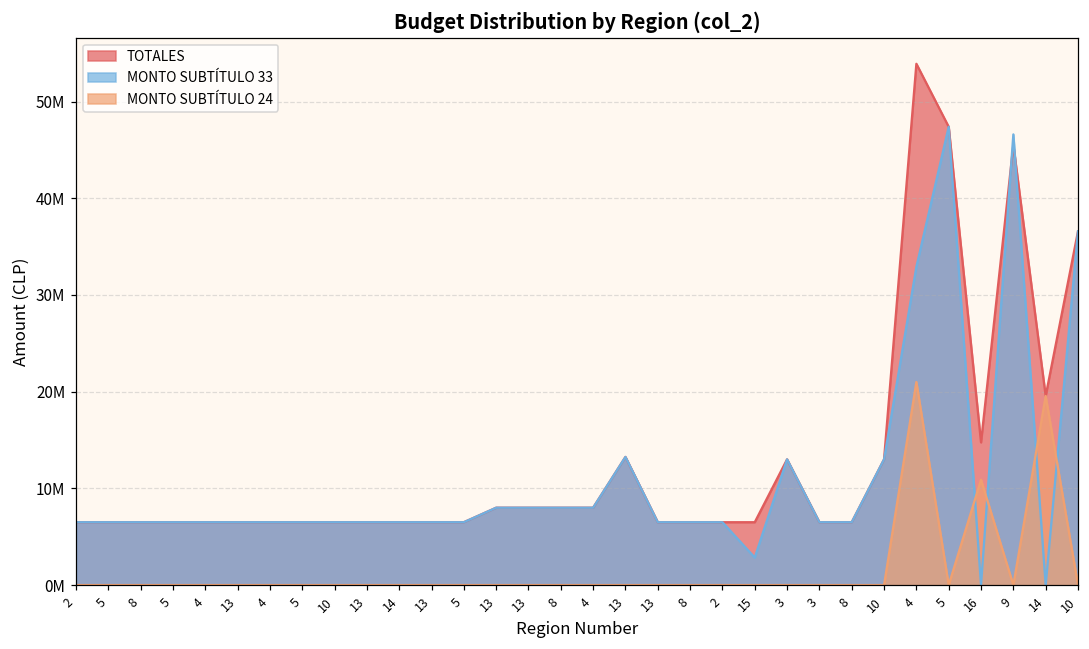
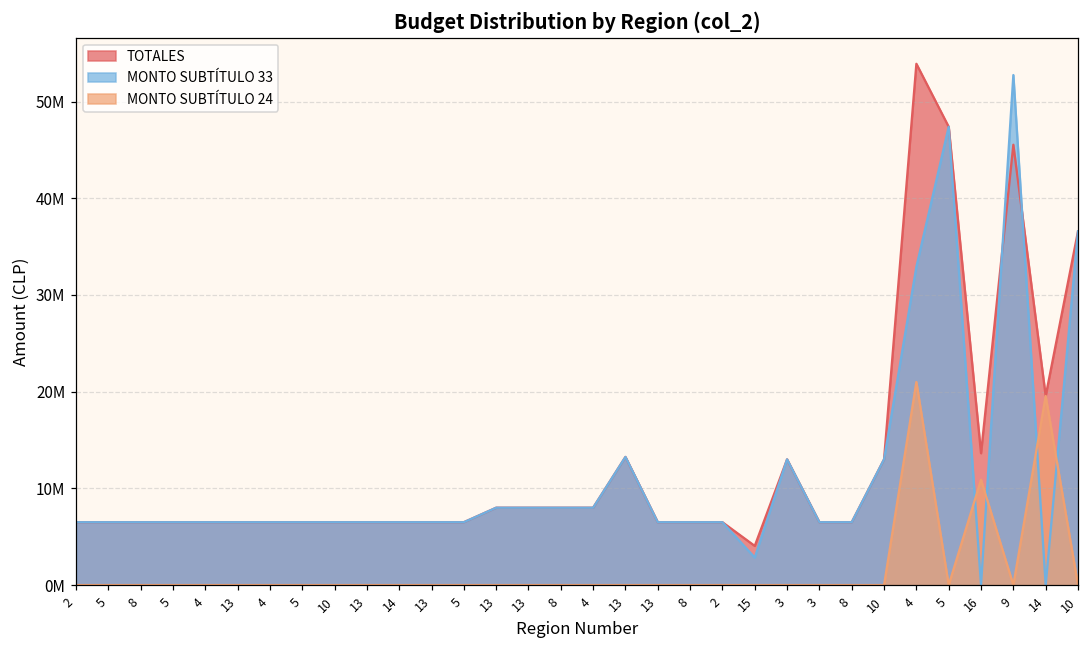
  {
    "TOTALES": {
-     "15": 7000000,
-     "16": 15000000,
+     "15": 4000000,
+     "16": 14000000,
      "9": 46000000
    },
    "MONTO SUBTÍTULO 33": {
      "15": 3000000,
      "16": 0,
-     "9": 47000000
+     "9": 53000000
    },
    "MONTO SUBTÍTULO 24": {
      "15": 0,
      "16": 11000000,
      "9": 0
    }
  }
